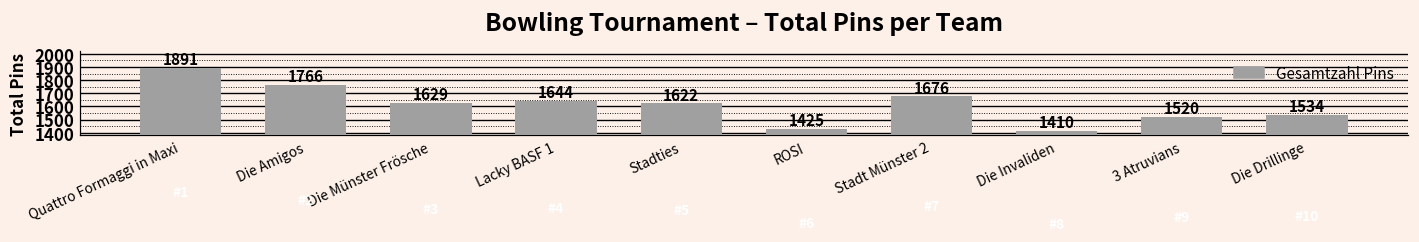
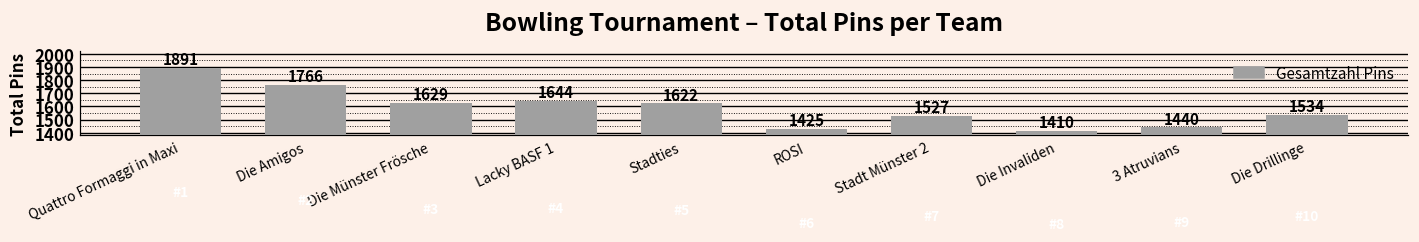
  {
    "Quattro Formaggi in Maxi": 1891,
    "Die Amigos": 1766,
    "Die Münster Frösche": 1629,
    "Lacky BASF 1": 1644,
    "Stadties": 1622,
    "ROSI": 1425,
-   "Stadt Münster 2": 1676,
+   "Stadt Münster 2": 1527,
    "Die Invaliden": 1410,
-   "3 Atruvians": 1520,
+   "3 Atruvians": 1440,
    "Die Drillinge": 1534
  }
